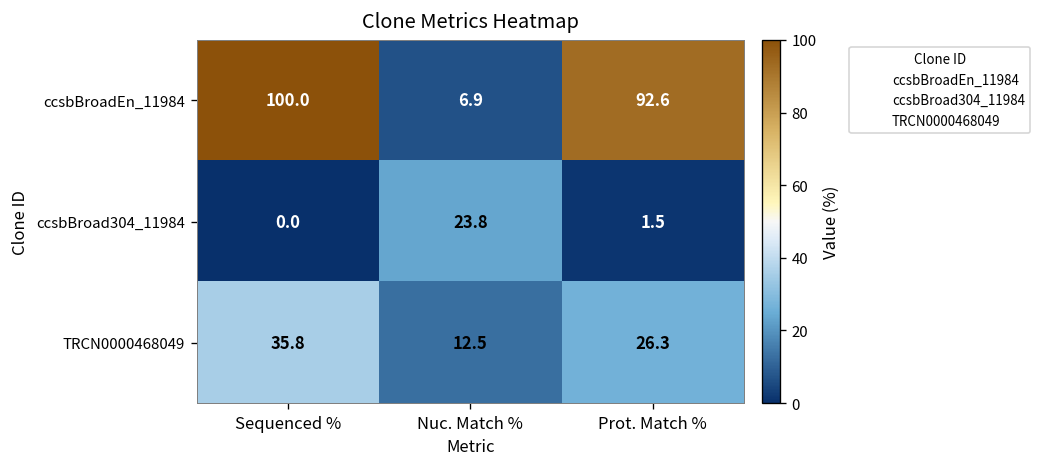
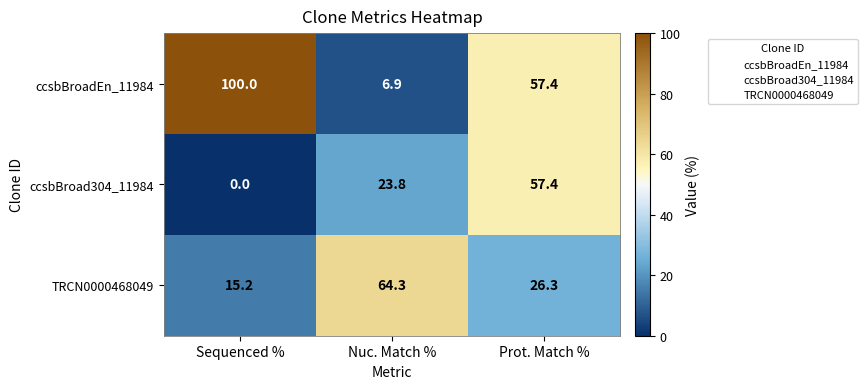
  {
    "ccsbBroadEn_11984": {
      "Sequenced %": 100.0,
      "Nuc. Match %": 6.9,
-     "Prot. Match %": 92.6
+     "Prot. Match %": 57.4
    },
    "ccsbBroad304_11984": {
      "Sequenced %": 0.0,
      "Nuc. Match %": 23.8,
-     "Prot. Match %": 1.5
+     "Prot. Match %": 57.4
    },
    "TRCN0000468049": {
-     "Sequenced %": 35.8,
-     "Nuc. Match %": 12.5,
+     "Sequenced %": 15.2,
+     "Nuc. Match %": 64.3,
      "Prot. Match %": 26.3
    }
  }
